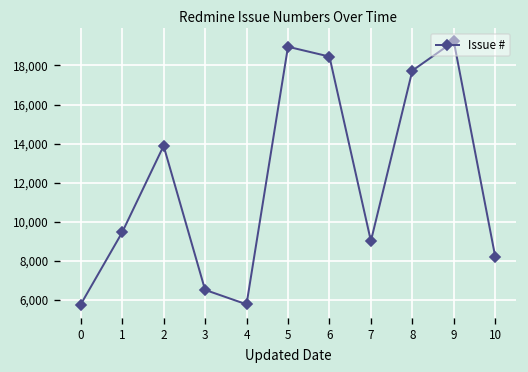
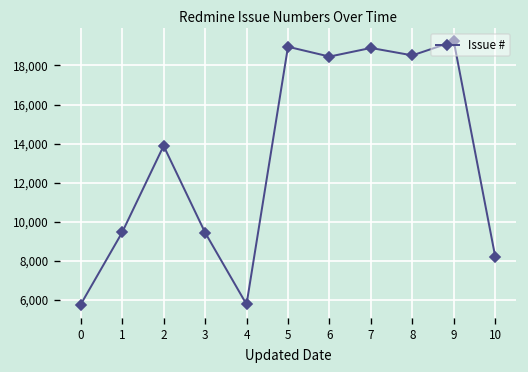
  {
    "0": "5,800",
    "1": "9,400",
    "2": "13,900",
-   "3": "6,500",
+   "3": "9,400",
    "4": "5,800",
    "5": "19,000",
    "6": "18,500",
-   "7": "9,000",
-   "8": "17,700",
+   "7": "18,900",
+   "8": "18,500",
    "10": "8,200"
  }
